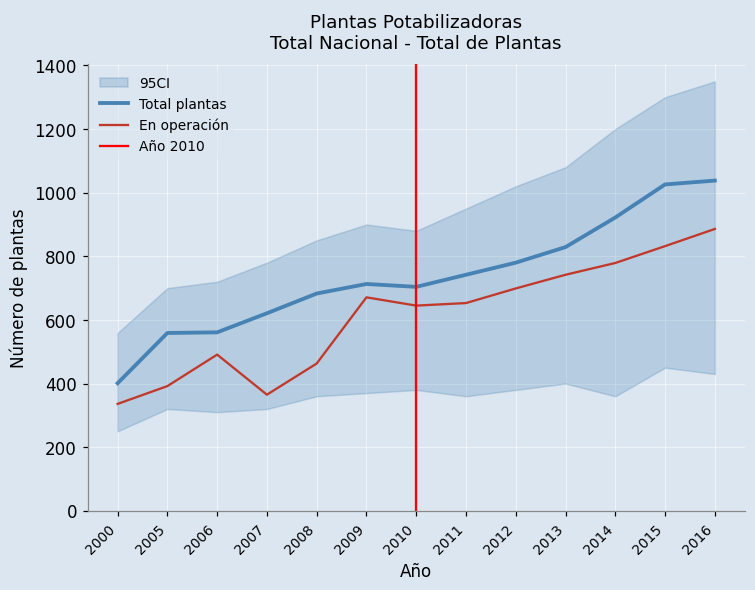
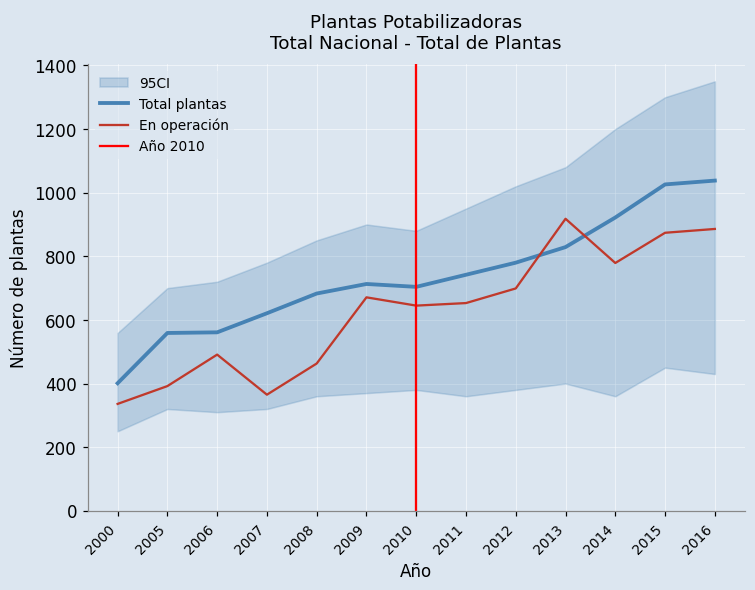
  {
    "En operación": {
      "2000": 340,
      "2005": 390,
      "2006": 490,
      "2007": 370,
      "2008": 460,
      "2009": 670,
      "2010": 650,
      "2011": 650,
      "2012": 700,
-     "2013": 740,
+     "2013": 920,
      "2014": 780,
-     "2015": 830,
+     "2015": 870,
      "2016": 890
    }
  }
